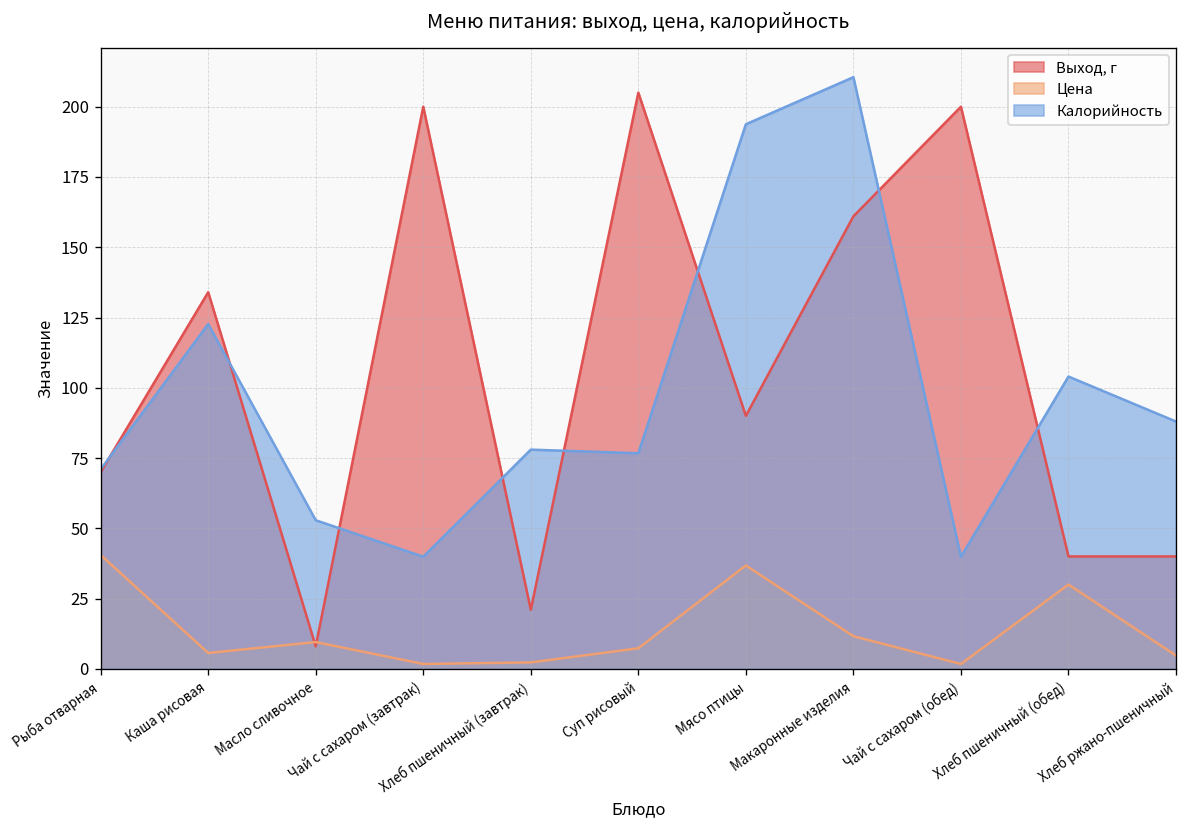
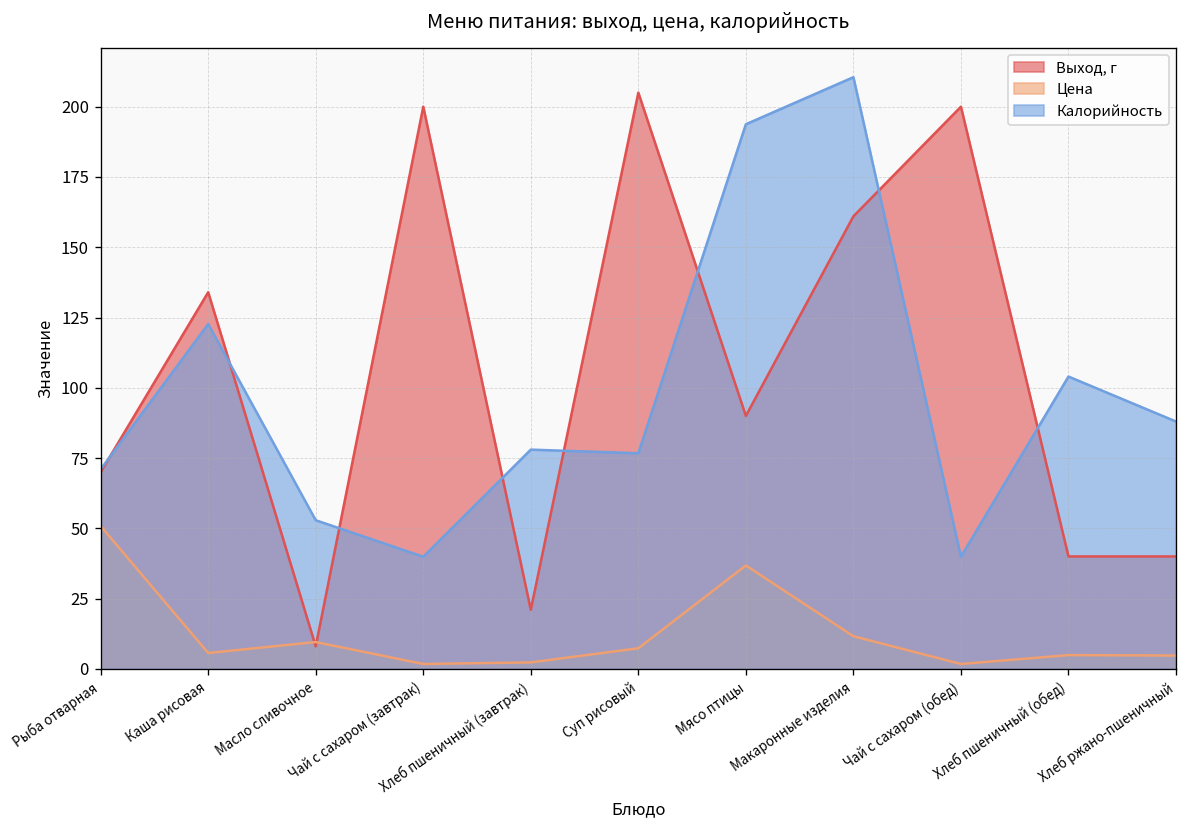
  {
    "Выход, г": {
      "Каша рисовая": 134,
      "Масло сливочное": 8,
      "Чай с сахаром (завтрак)": 200,
      "Хлеб пшеничный (завтрак)": 21,
      "Суп рисовый": 205,
      "Мясо птицы": 90,
      "Макаронные изделия": 161,
      "Чай с сахаром (обед)": 200,
      "Хлеб пшеничный (обед)": 40,
      "Хлеб ржано-пшеничный": 40
    },
    "Цена": {
-     "Рыба отварная": 41,
+     "Рыба отварная": 51,
      "Каша рисовая": 6,
      "Масло сливочное": 10,
      "Чай с сахаром (завтрак)": 2,
      "Хлеб пшеничный (завтрак)": 2,
      "Суп рисовый": 7,
      "Мясо птицы": 37,
      "Макаронные изделия": 12,
      "Чай с сахаром (обед)": 2,
-     "Хлеб пшеничный (обед)": 30,
+     "Хлеб пшеничный (обед)": 5,
      "Хлеб ржано-пшеничный": 5
    },
    "Калорийность": {
      "Каша рисовая": 123,
      "Масло сливочное": 53,
      "Чай с сахаром (завтрак)": 40,
      "Хлеб пшеничный (завтрак)": 78,
      "Суп рисовый": 77,
      "Мясо птицы": 194,
      "Макаронные изделия": 211,
      "Чай с сахаром (обед)": 40,
      "Хлеб пшеничный (обед)": 104,
      "Хлеб ржано-пшеничный": 88
    }
  }
